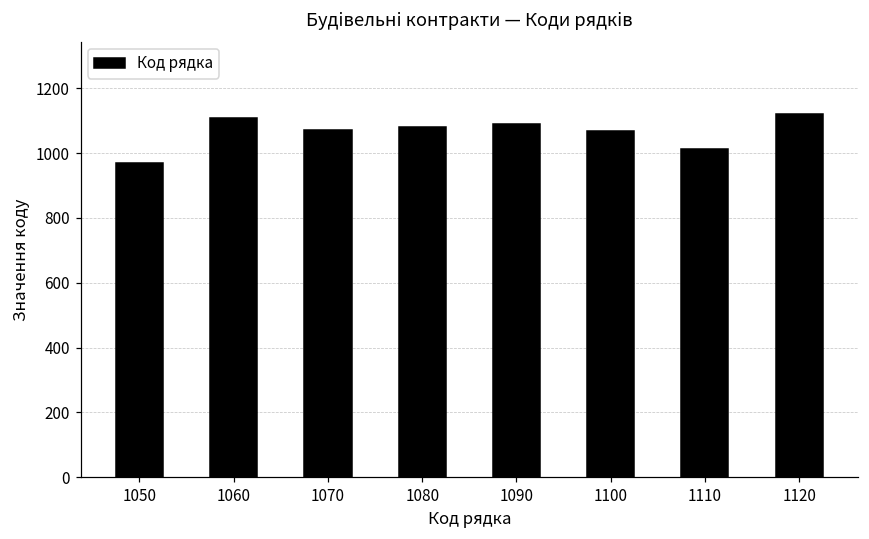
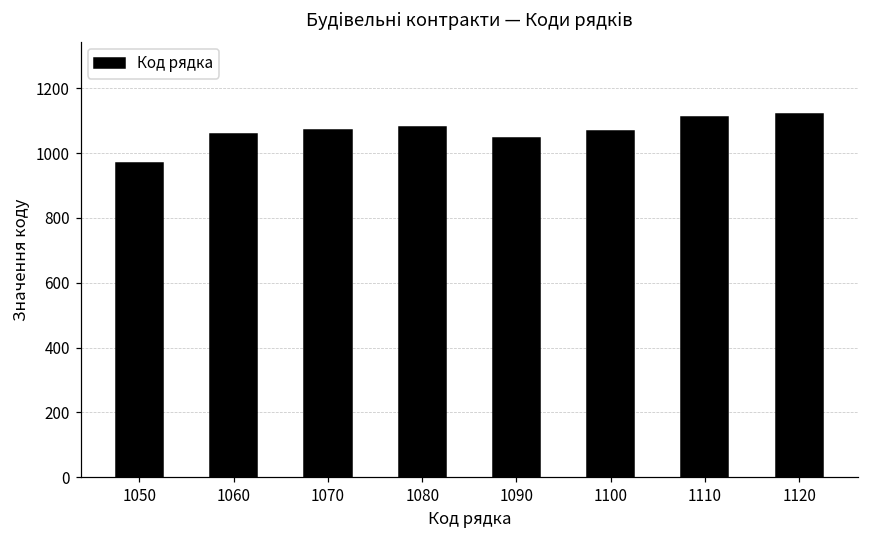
  {
    "1050": 970,
-   "1060": 1110,
+   "1060": 1060,
    "1070": 1070,
    "1080": 1080,
-   "1090": 1090,
+   "1090": 1050,
    "1100": 1070,
-   "1110": 1010,
+   "1110": 1110,
    "1120": 1120
  }
